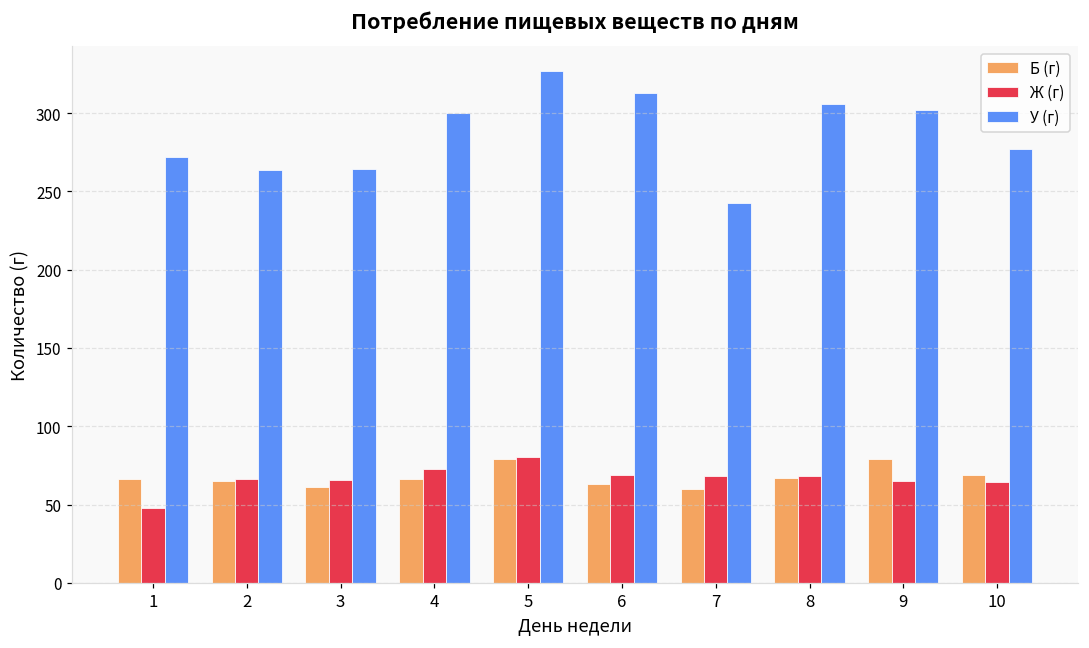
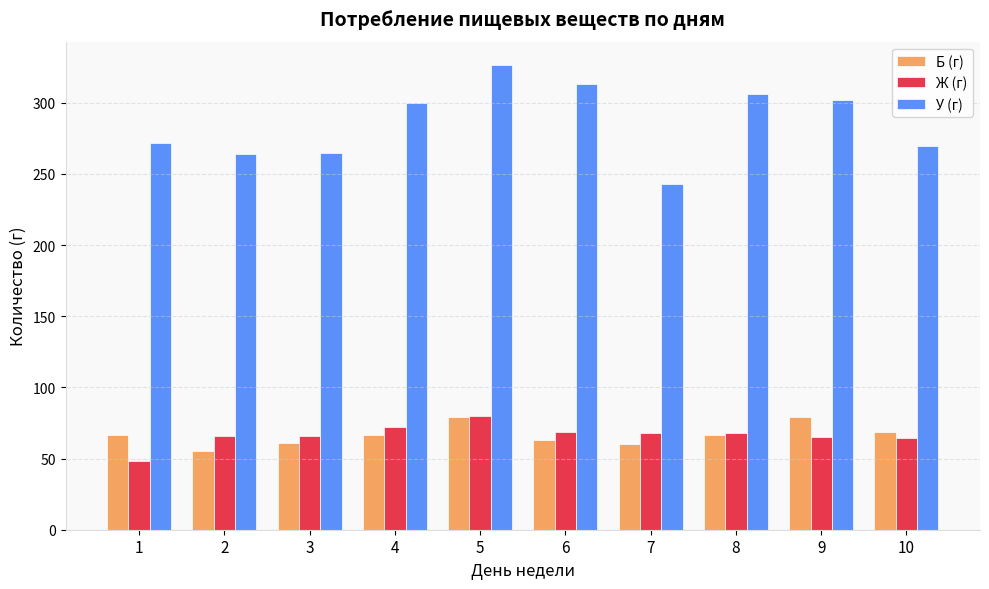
  {
    "Б (г)": {
      "1": 66,
-     "2": 65,
+     "2": 55,
      "3": 61,
      "4": 67,
      "5": 79,
      "6": 63,
      "7": 60,
      "8": 67,
      "9": 79,
      "10": 69
    },
    "Ж (г)": {
      "1": 48,
      "2": 66,
      "3": 66,
      "4": 72,
      "5": 80,
      "6": 69,
      "7": 68,
      "8": 68,
      "9": 65,
      "10": 64
    },
    "У (г)": {
      "1": 272,
      "2": 264,
      "3": 264,
      "4": 300,
      "5": 327,
      "6": 313,
      "7": 243,
      "8": 306,
      "9": 302,
-     "10": 277
+     "10": 270
    }
  }
